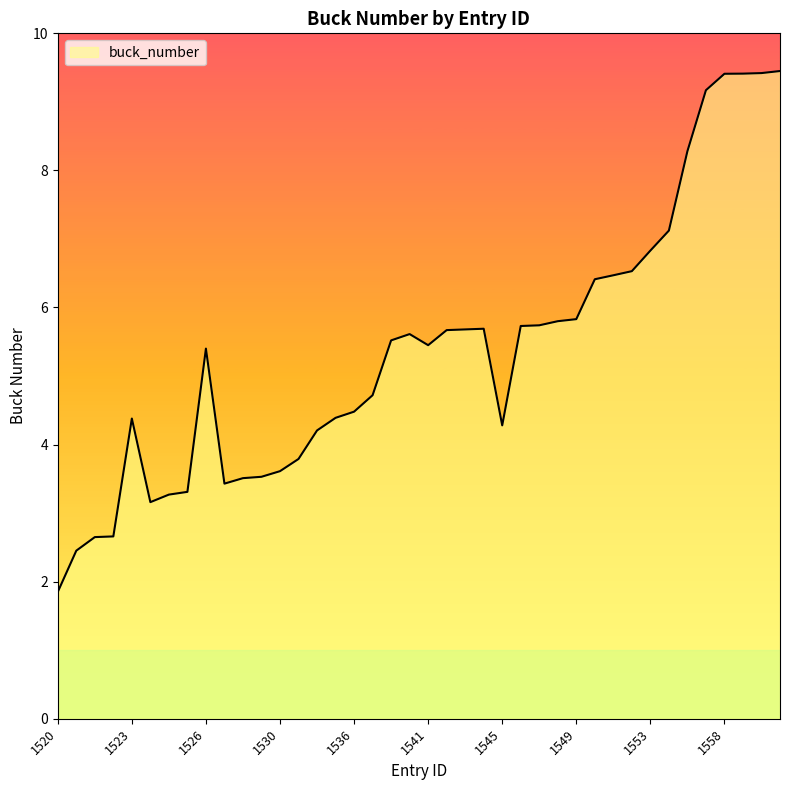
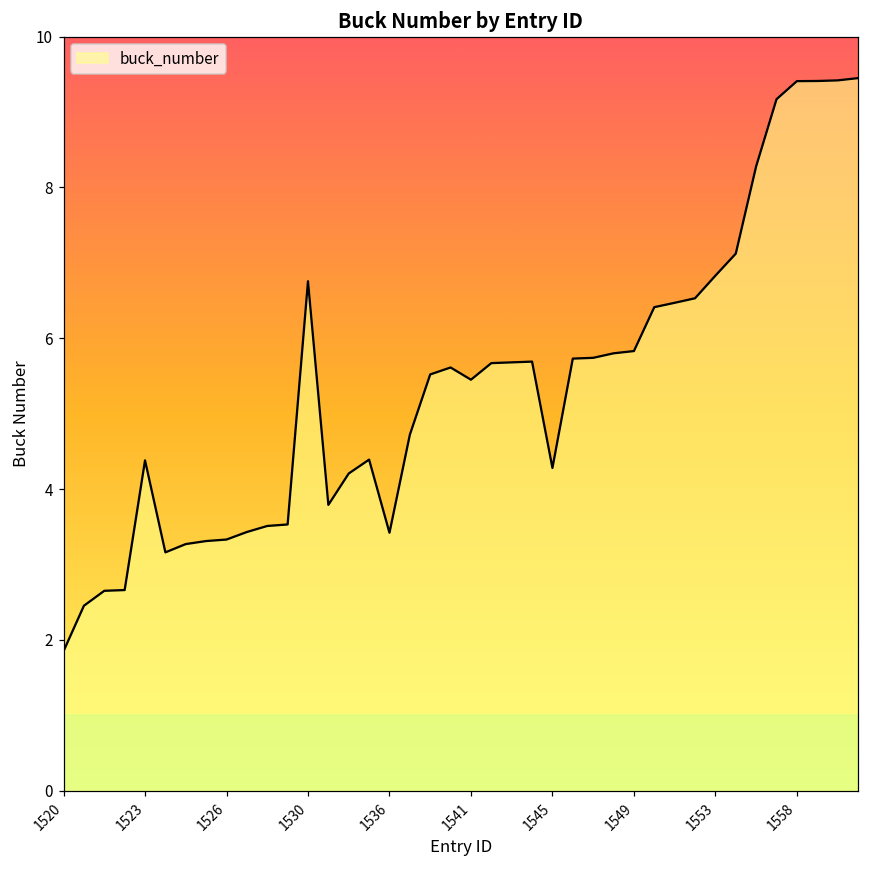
  {
    "1520": 1.9,
    "1523": 4.4,
-   "1526": 5.4,
-   "1530": 3.6,
-   "1536": 4.5,
+   "1526": 3.3,
+   "1530": 6.8,
+   "1536": 3.4,
    "1541": 5.5,
    "1545": 4.3,
    "1549": 5.8,
    "1553": 6.8,
    "1558": 9.4
  }
